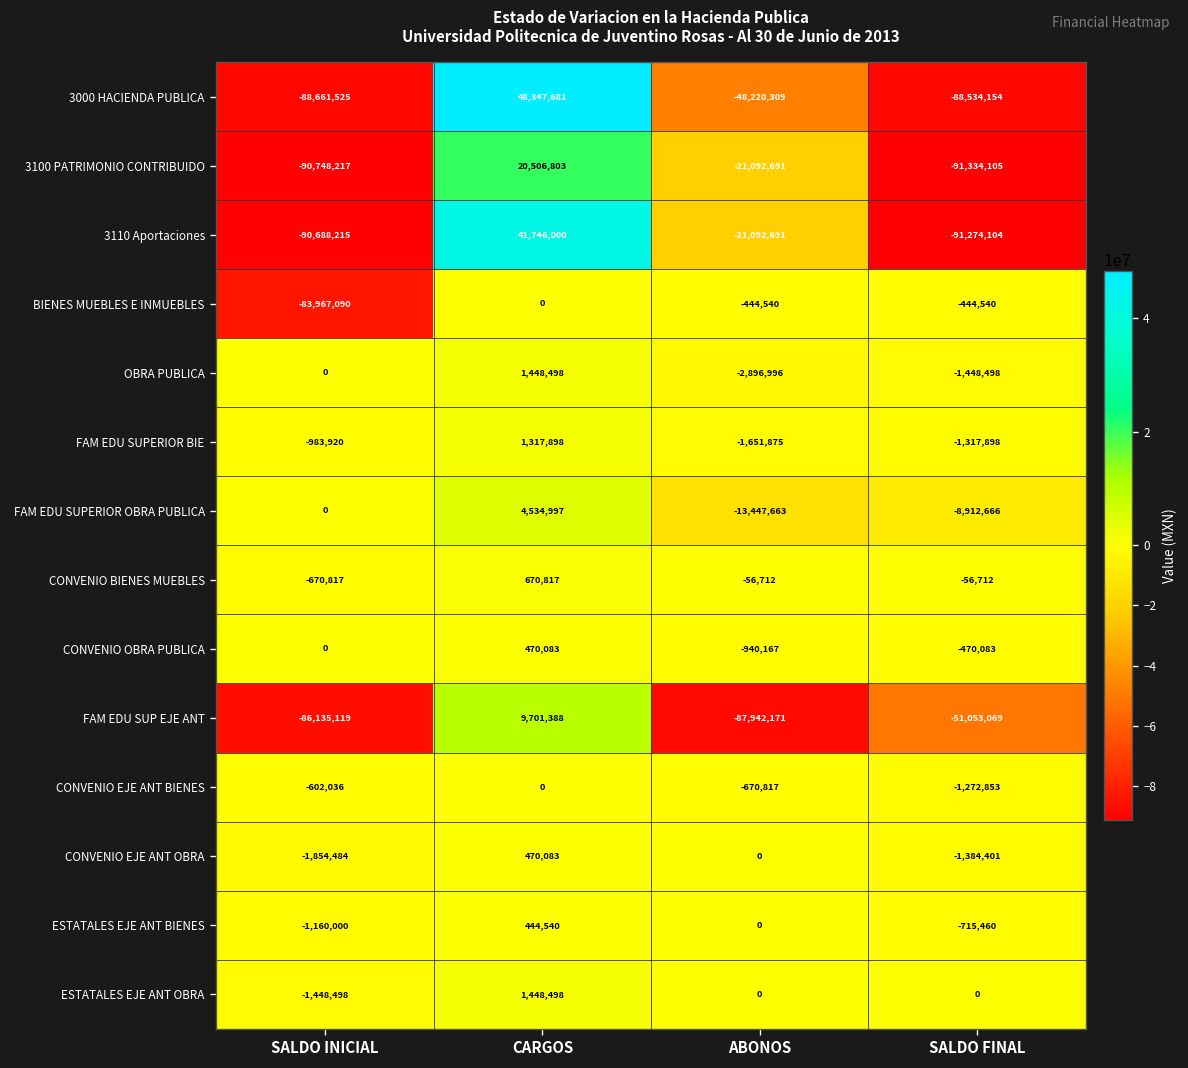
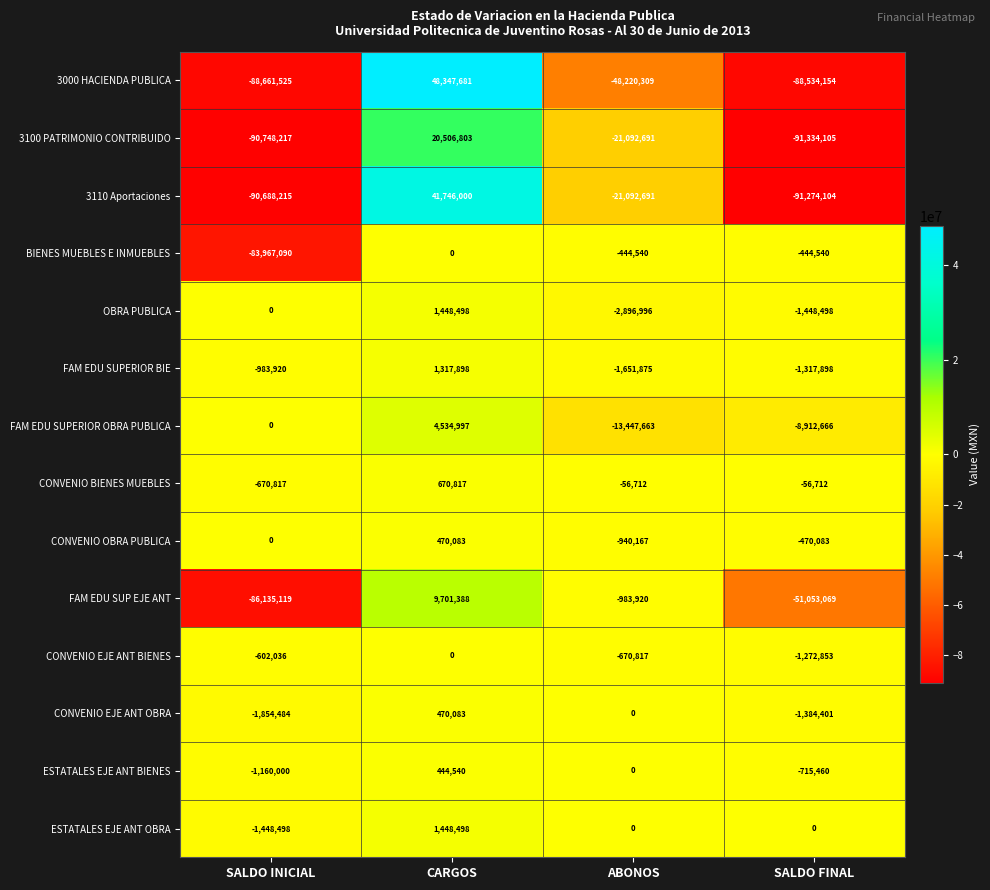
  {
    "3000 HACIENDA PUBLICA": {
      "SALDO INICIAL": "-88,661,525",
      "CARGOS": "48,347,681",
      "ABONOS": "-48,220,309",
      "SALDO FINAL": "-88,534,154"
    },
    "3100 PATRIMONIO CONTRIBUIDO": {
      "SALDO INICIAL": "-90,748,217",
      "CARGOS": "20,506,803",
      "ABONOS": "-21,092,691",
      "SALDO FINAL": "-91,334,105"
    },
    "3110 Aportaciones": {
      "SALDO INICIAL": "-90,688,215",
      "CARGOS": "41,746,000",
      "ABONOS": "-21,092,691",
      "SALDO FINAL": "-91,274,104"
    },
    "BIENES MUEBLES E INMUEBLES": {
      "SALDO INICIAL": "-83,967,090",
      "CARGOS": "0",
      "ABONOS": "-444,540",
      "SALDO FINAL": "-444,540"
    },
    "OBRA PUBLICA": {
      "SALDO INICIAL": "0",
      "CARGOS": "1,448,498",
      "ABONOS": "-2,896,996",
      "SALDO FINAL": "-1,448,498"
    },
    "FAM EDU SUPERIOR BIE": {
      "SALDO INICIAL": "-983,920",
      "CARGOS": "1,317,898",
      "ABONOS": "-1,651,875",
      "SALDO FINAL": "-1,317,898"
    },
    "FAM EDU SUPERIOR OBRA PUBLICA": {
      "SALDO INICIAL": "0",
      "CARGOS": "4,534,997",
      "ABONOS": "-13,447,663",
      "SALDO FINAL": "-8,912,666"
    },
    "CONVENIO BIENES MUEBLES": {
      "SALDO INICIAL": "-670,817",
      "CARGOS": "670,817",
      "ABONOS": "-56,712",
      "SALDO FINAL": "-56,712"
    },
    "CONVENIO OBRA PUBLICA": {
      "SALDO INICIAL": "0",
      "CARGOS": "470,083",
      "ABONOS": "-940,167",
      "SALDO FINAL": "-470,083"
    },
    "FAM EDU SUP EJE ANT": {
      "SALDO INICIAL": "-86,135,119",
      "CARGOS": "9,701,388",
-     "ABONOS": "-87,942,171",
+     "ABONOS": "-983,920",
      "SALDO FINAL": "-51,053,069"
    },
    "CONVENIO EJE ANT BIENES": {
      "SALDO INICIAL": "-602,036",
      "CARGOS": "0",
      "ABONOS": "-670,817",
      "SALDO FINAL": "-1,272,853"
    },
    "CONVENIO EJE ANT OBRA": {
      "SALDO INICIAL": "-1,854,484",
      "CARGOS": "470,083",
      "ABONOS": "0",
      "SALDO FINAL": "-1,384,401"
    },
    "ESTATALES EJE ANT BIENES": {
      "SALDO INICIAL": "-1,160,000",
      "CARGOS": "444,540",
      "ABONOS": "0",
      "SALDO FINAL": "-715,460"
    },
    "ESTATALES EJE ANT OBRA": {
      "SALDO INICIAL": "-1,448,498",
      "CARGOS": "1,448,498",
      "ABONOS": "0",
      "SALDO FINAL": "0"
    }
  }
